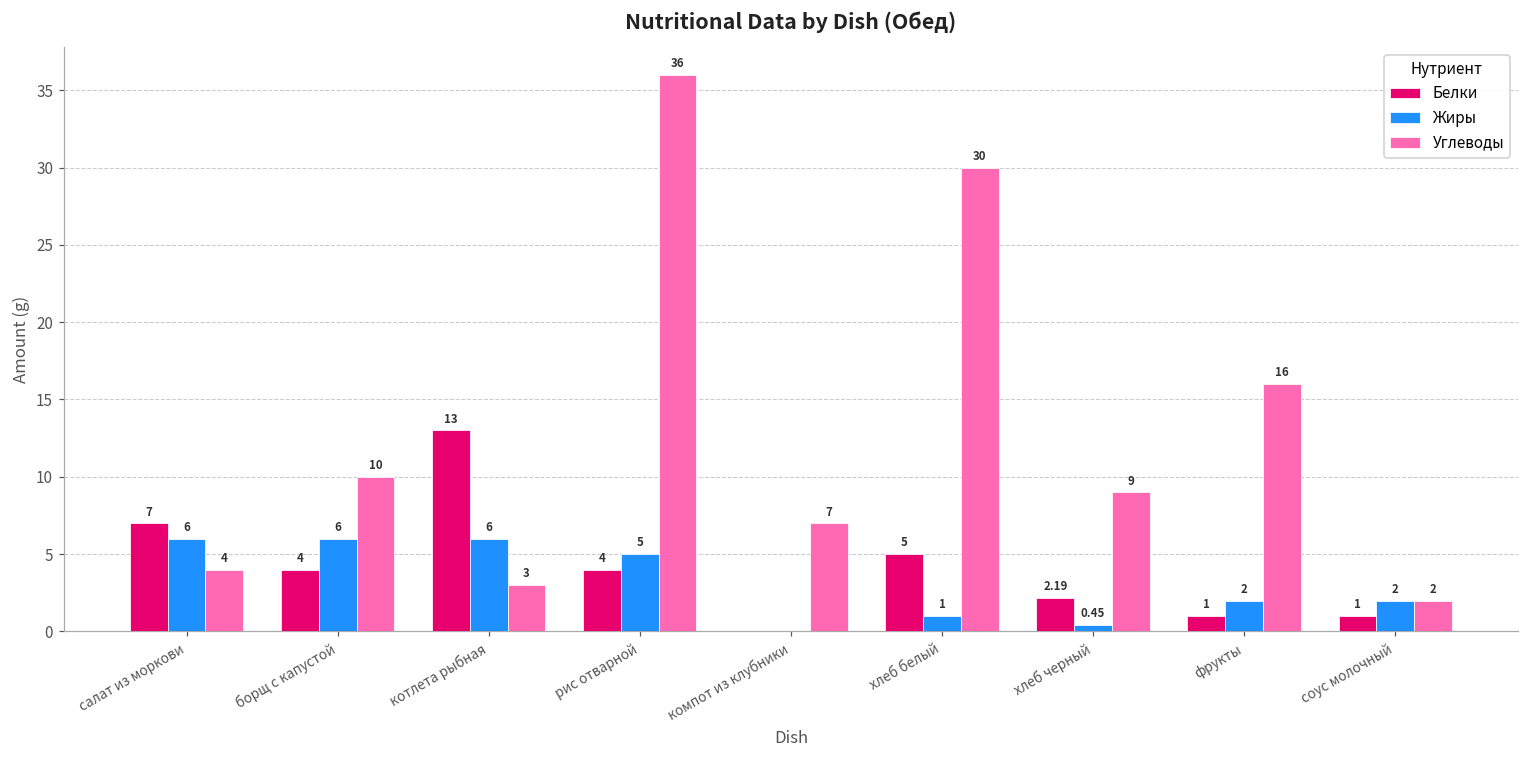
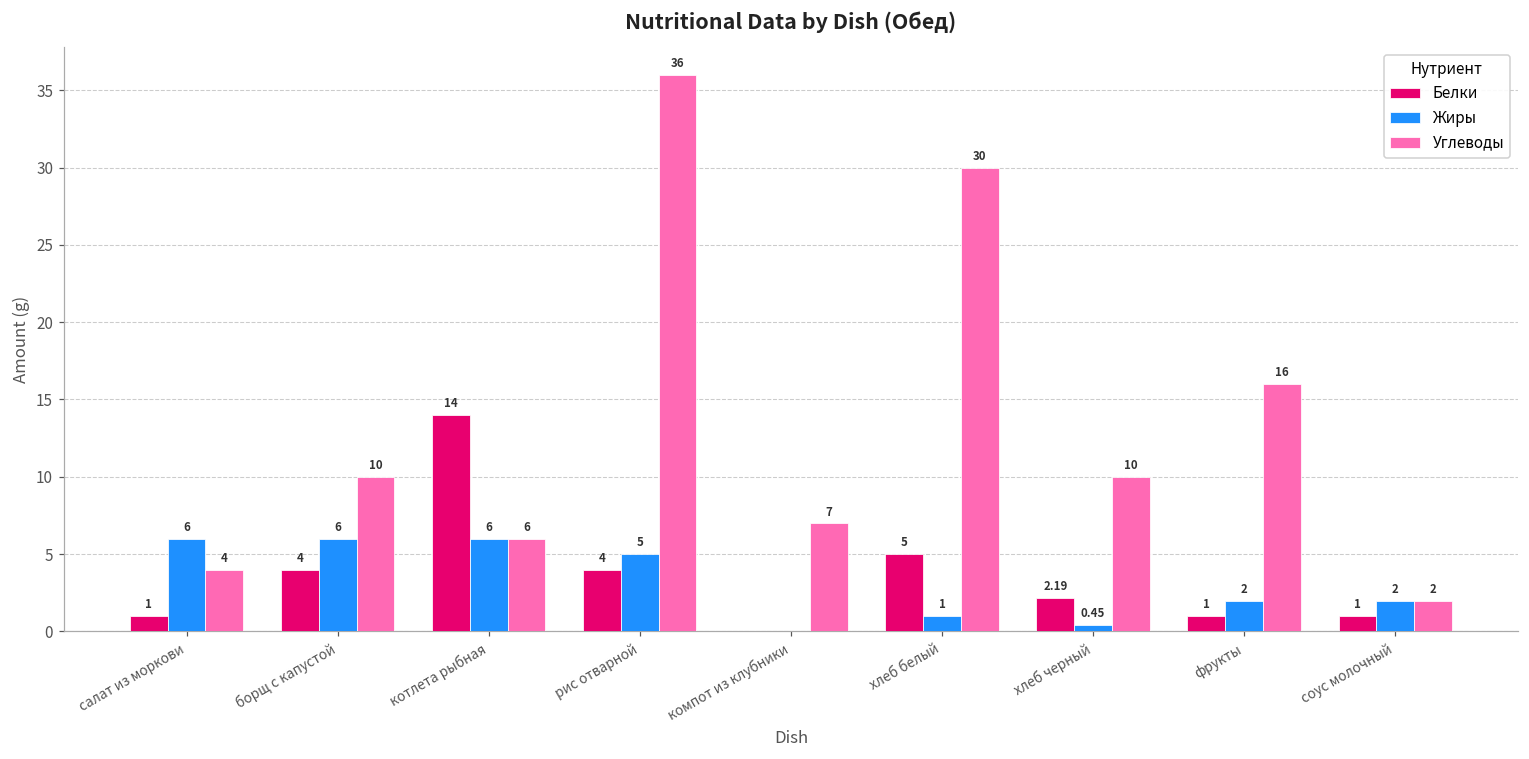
  {
    "Белки": {
-     "салат из моркови": 7,
+     "салат из моркови": 1,
      "борщ с капустой": 4,
-     "котлета рыбная": 13,
+     "котлета рыбная": 14,
      "рис отварной": 4,
      "хлеб белый": 5,
      "хлеб черный": 2.19,
      "фрукты": 1,
      "соус молочный": 1
    },
    "Жиры": {
      "салат из моркови": 6,
      "борщ с капустой": 6,
      "котлета рыбная": 6,
      "рис отварной": 5,
      "хлеб белый": 1,
      "хлеб черный": 0.45,
      "фрукты": 2,
      "соус молочный": 2
    },
    "Углеводы": {
      "салат из моркови": 4,
      "борщ с капустой": 10,
-     "котлета рыбная": 3,
+     "котлета рыбная": 6,
      "рис отварной": 36,
      "компот из клубники": 7,
      "хлеб белый": 30,
-     "хлеб черный": 9,
+     "хлеб черный": 10,
      "фрукты": 16,
      "соус молочный": 2
    }
  }
